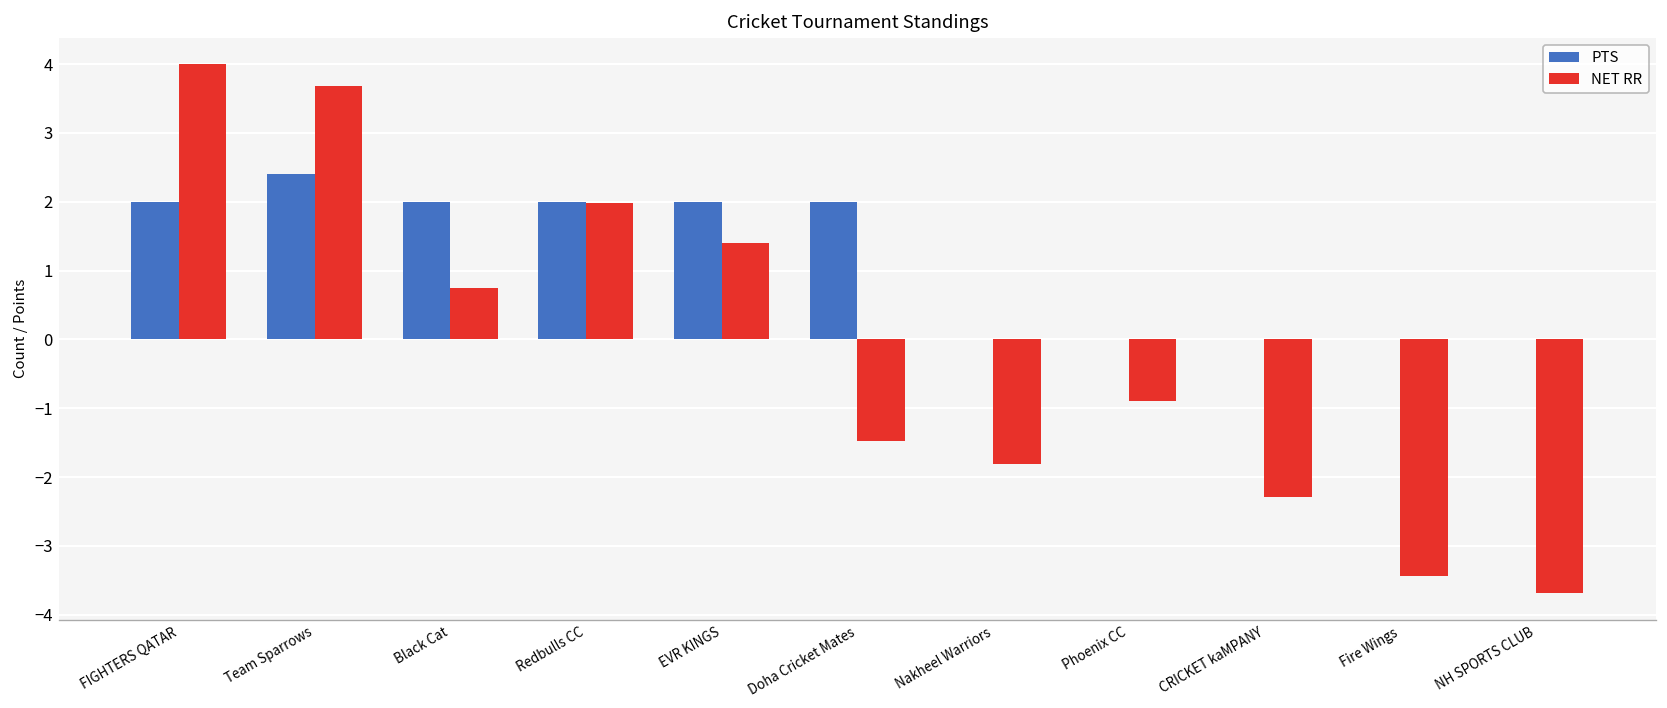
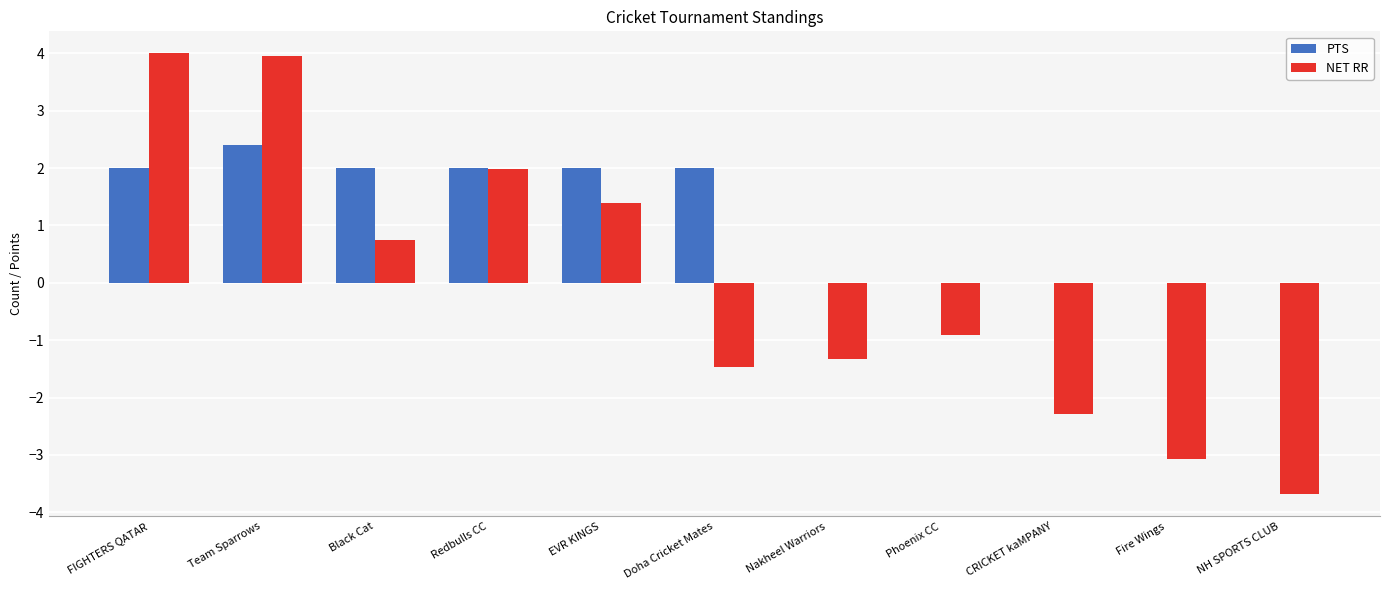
  {
    "PTS": {
      "FIGHTERS QATAR": 2.0,
      "Team Sparrows": 2.4,
      "Black Cat": 2.0,
      "Redbulls CC": 2.0,
      "EVR KINGS": 2.0,
      "Doha Cricket Mates": 2.0,
      "Nakheel Warriors": 0.0,
      "Phoenix CC": 0.0,
      "CRICKET kaMPANY": 0.0,
      "Fire Wings": 0.0,
      "NH SPORTS CLUB": 0.0
    },
    "NET RR": {
      "FIGHTERS QATAR": 4.0,
-     "Team Sparrows": 3.7,
+     "Team Sparrows": 4.0,
      "Black Cat": 0.7,
      "Redbulls CC": 2.0,
      "EVR KINGS": 1.4,
      "Doha Cricket Mates": -1.5,
-     "Nakheel Warriors": -1.8,
+     "Nakheel Warriors": -1.3,
      "Phoenix CC": -0.9,
      "CRICKET kaMPANY": -2.3,
-     "Fire Wings": -3.4,
+     "Fire Wings": -3.1,
      "NH SPORTS CLUB": -3.7
    }
  }
